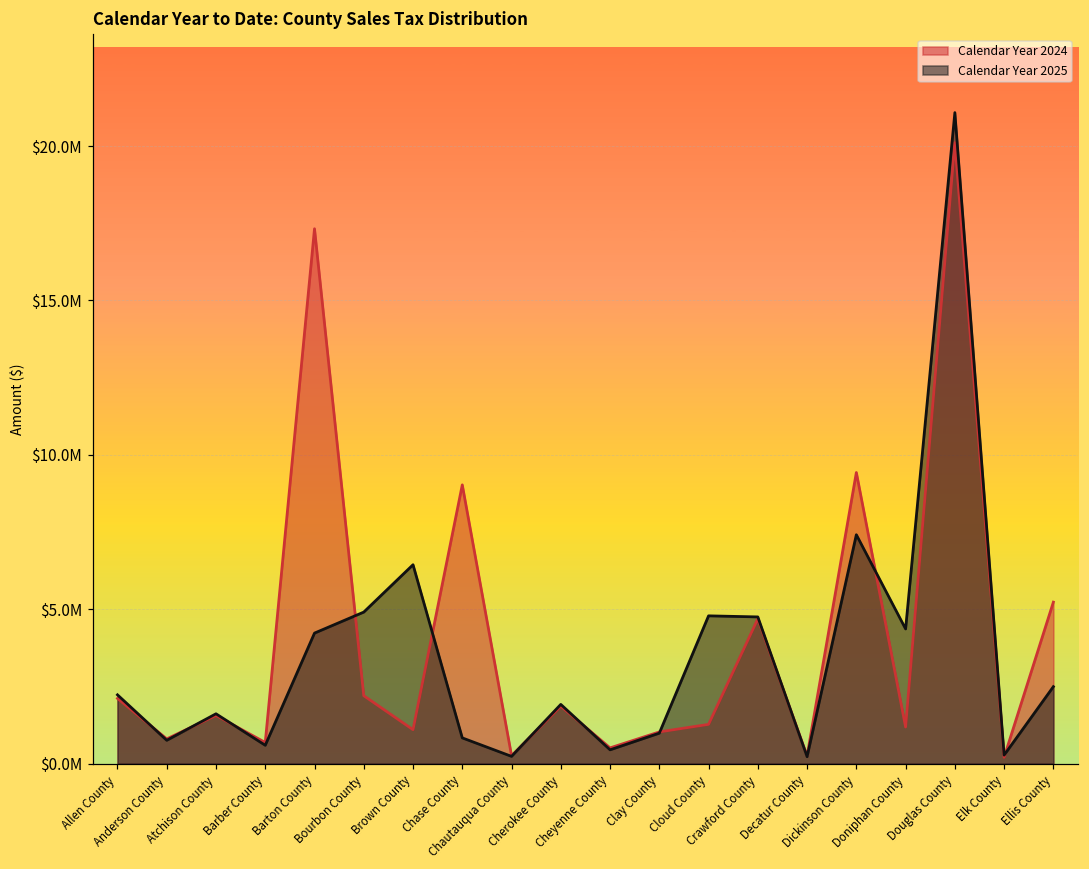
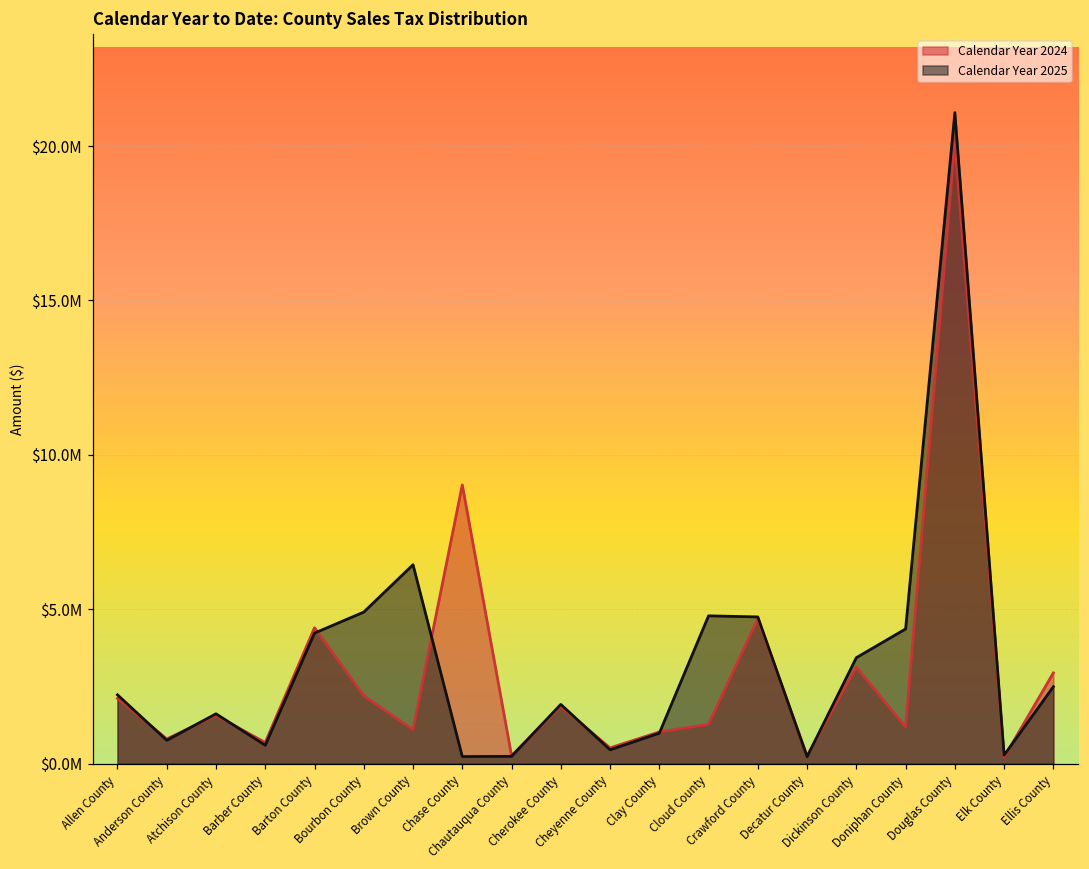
  {
    "Calendar Year 2024": {
      "Allen County": "$2100000",
-     "Barton County": "$17300000",
+     "Barton County": "$4400000",
      "Bourbon County": "$2200000",
      "Brown County": "$1100000",
      "Chase County": "$9000000",
      "Cloud County": "$1300000",
-     "Dickinson County": "$9400000",
+     "Dickinson County": "$3100000",
      "Doniphan County": "$1200000",
      "Douglas County": "$20100000",
-     "Ellis County": "$5200000"
+     "Ellis County": "$2900000"
    },
    "Calendar Year 2025": {
      "Allen County": "$2200000",
      "Barton County": "$4200000",
      "Bourbon County": "$4900000",
      "Brown County": "$6400000",
-     "Chase County": "$800000",
+     "Chase County": "$200000",
      "Cloud County": "$4800000",
-     "Dickinson County": "$7400000",
+     "Dickinson County": "$3400000",
      "Doniphan County": "$4400000",
      "Douglas County": "$21100000",
      "Ellis County": "$2500000"
    }
  }
